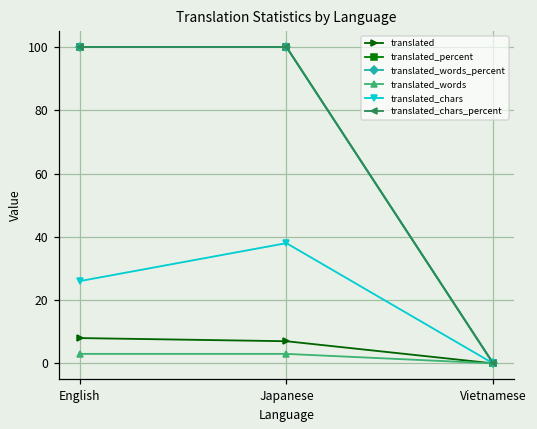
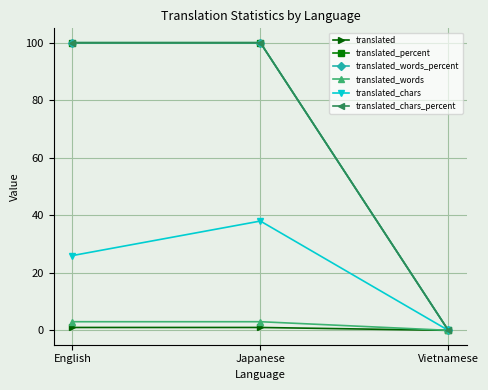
  {
    "translated": {
-     "English": 8,
-     "Japanese": 7
+     "English": 1,
+     "Japanese": 1
    },
    "translated_chars": {
      "English": 26,
      "Japanese": 38
    }
  }
